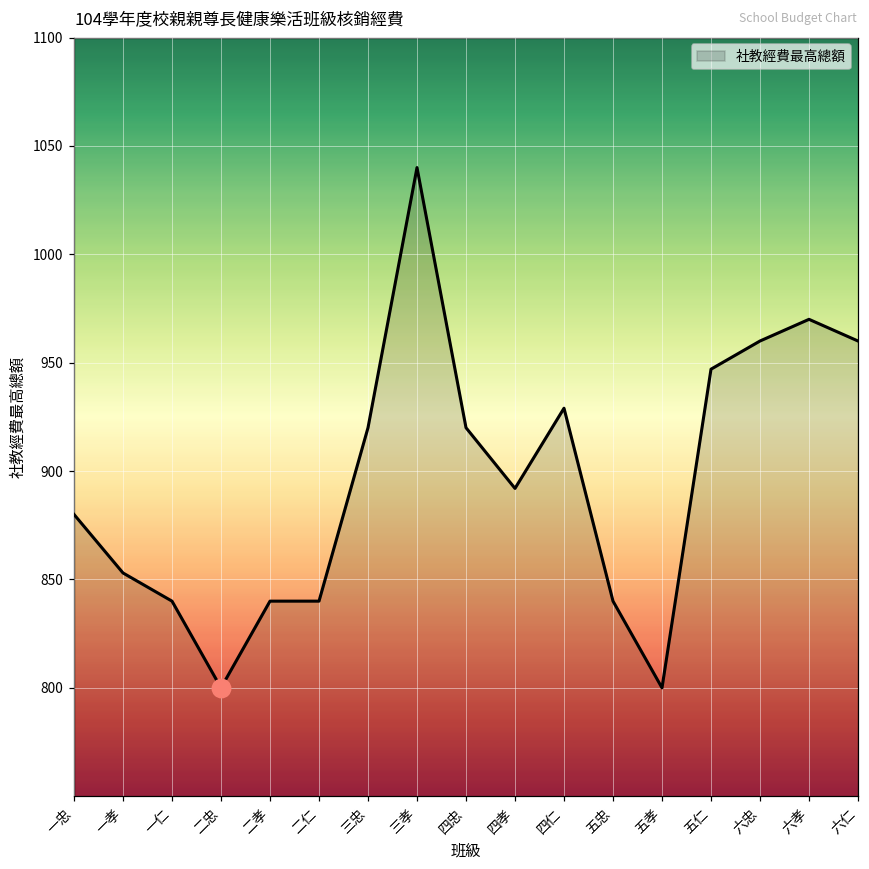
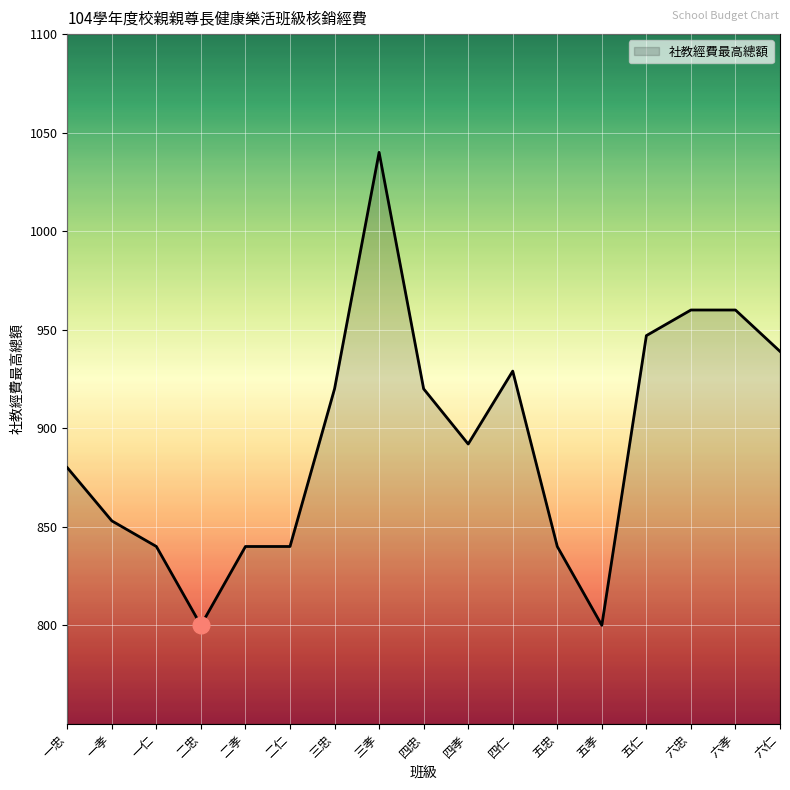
  {
    "社教經費最高總額": {
      "一忠": 880,
      "一孝": 853,
      "一仁": 840,
      "二孝": 840,
      "二仁": 840,
      "三忠": 920,
      "三孝": 1040,
      "四忠": 920,
      "四孝": 892,
      "四仁": 929,
      "五忠": 840,
      "五孝": 800,
      "五仁": 947,
      "六忠": 960,
-     "六孝": 970,
-     "六仁": 960
+     "六孝": 960,
+     "六仁": 939
    }
  }
